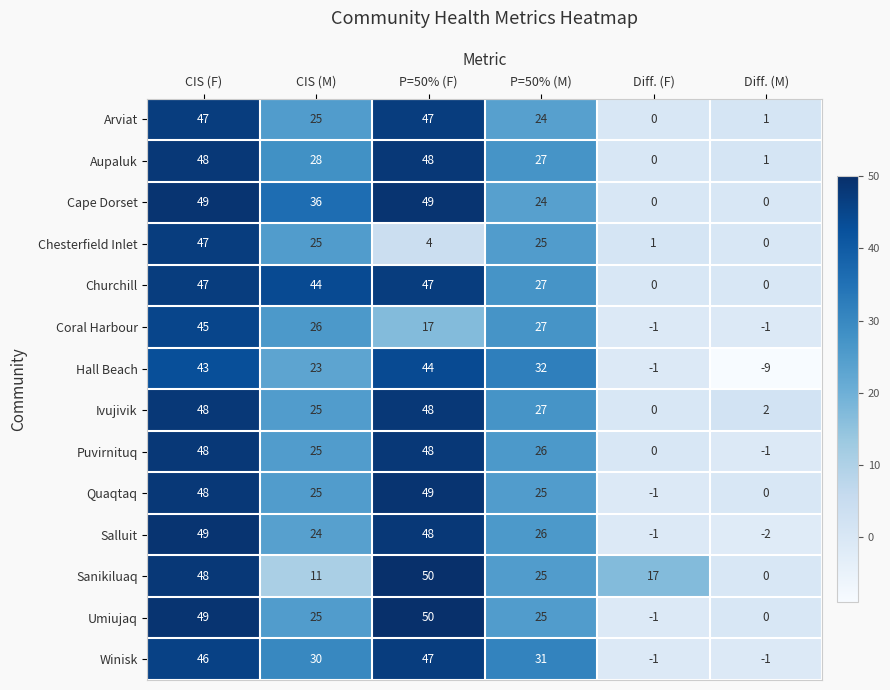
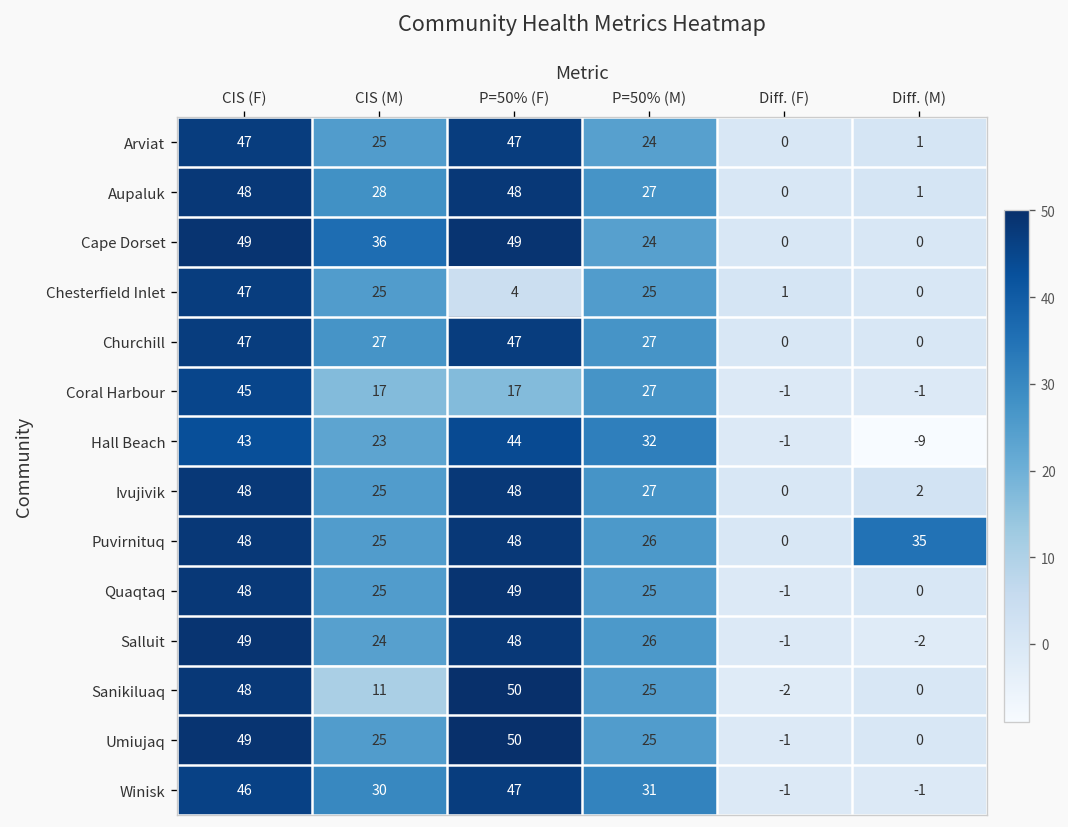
  {
    "Arviat": {
      "CIS (F)": 47,
      "CIS (M)": 25,
      "P=50% (F)": 47,
      "P=50% (M)": 24,
      "Diff. (F)": 0,
      "Diff. (M)": 1
    },
    "Aupaluk": {
      "CIS (F)": 48,
      "CIS (M)": 28,
      "P=50% (F)": 48,
      "P=50% (M)": 27,
      "Diff. (F)": 0,
      "Diff. (M)": 1
    },
    "Cape Dorset": {
      "CIS (F)": 49,
      "CIS (M)": 36,
      "P=50% (F)": 49,
      "P=50% (M)": 24,
      "Diff. (F)": 0,
      "Diff. (M)": 0
    },
    "Chesterfield Inlet": {
      "CIS (F)": 47,
      "CIS (M)": 25,
      "P=50% (F)": 4,
      "P=50% (M)": 25,
      "Diff. (F)": 1,
      "Diff. (M)": 0
    },
    "Churchill": {
      "CIS (F)": 47,
-     "CIS (M)": 44,
+     "CIS (M)": 27,
      "P=50% (F)": 47,
      "P=50% (M)": 27,
      "Diff. (F)": 0,
      "Diff. (M)": 0
    },
    "Coral Harbour": {
      "CIS (F)": 45,
-     "CIS (M)": 26,
+     "CIS (M)": 17,
      "P=50% (F)": 17,
      "P=50% (M)": 27,
      "Diff. (F)": -1,
      "Diff. (M)": -1
    },
    "Hall Beach": {
      "CIS (F)": 43,
      "CIS (M)": 23,
      "P=50% (F)": 44,
      "P=50% (M)": 32,
      "Diff. (F)": -1,
      "Diff. (M)": -9
    },
    "Ivujivik": {
      "CIS (F)": 48,
      "CIS (M)": 25,
      "P=50% (F)": 48,
      "P=50% (M)": 27,
      "Diff. (F)": 0,
      "Diff. (M)": 2
    },
    "Puvirnituq": {
      "CIS (F)": 48,
      "CIS (M)": 25,
      "P=50% (F)": 48,
      "P=50% (M)": 26,
      "Diff. (F)": 0,
-     "Diff. (M)": -1
+     "Diff. (M)": 35
    },
    "Quaqtaq": {
      "CIS (F)": 48,
      "CIS (M)": 25,
      "P=50% (F)": 49,
      "P=50% (M)": 25,
      "Diff. (F)": -1,
      "Diff. (M)": 0
    },
    "Salluit": {
      "CIS (F)": 49,
      "CIS (M)": 24,
      "P=50% (F)": 48,
      "P=50% (M)": 26,
      "Diff. (F)": -1,
      "Diff. (M)": -2
    },
    "Sanikiluaq": {
      "CIS (F)": 48,
      "CIS (M)": 11,
      "P=50% (F)": 50,
      "P=50% (M)": 25,
-     "Diff. (F)": 17,
+     "Diff. (F)": -2,
      "Diff. (M)": 0
    },
    "Umiujaq": {
      "CIS (F)": 49,
      "CIS (M)": 25,
      "P=50% (F)": 50,
      "P=50% (M)": 25,
      "Diff. (F)": -1,
      "Diff. (M)": 0
    },
    "Winisk": {
      "CIS (F)": 46,
      "CIS (M)": 30,
      "P=50% (F)": 47,
      "P=50% (M)": 31,
      "Diff. (F)": -1,
      "Diff. (M)": -1
    }
  }
